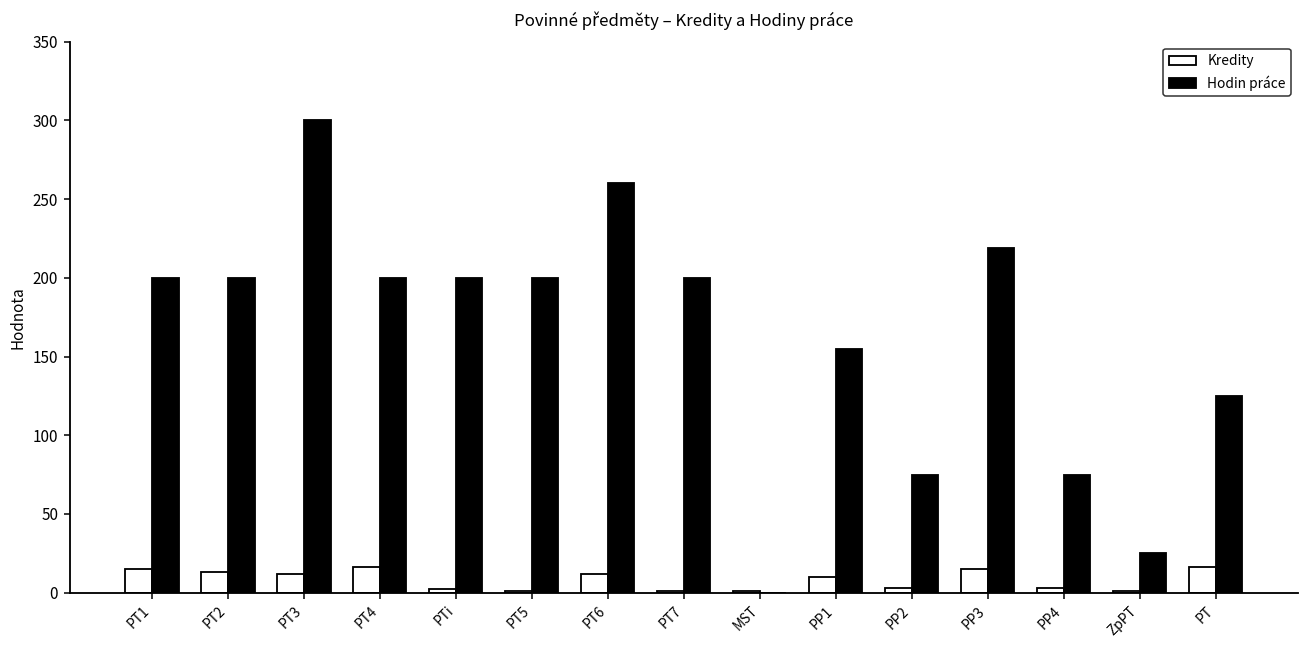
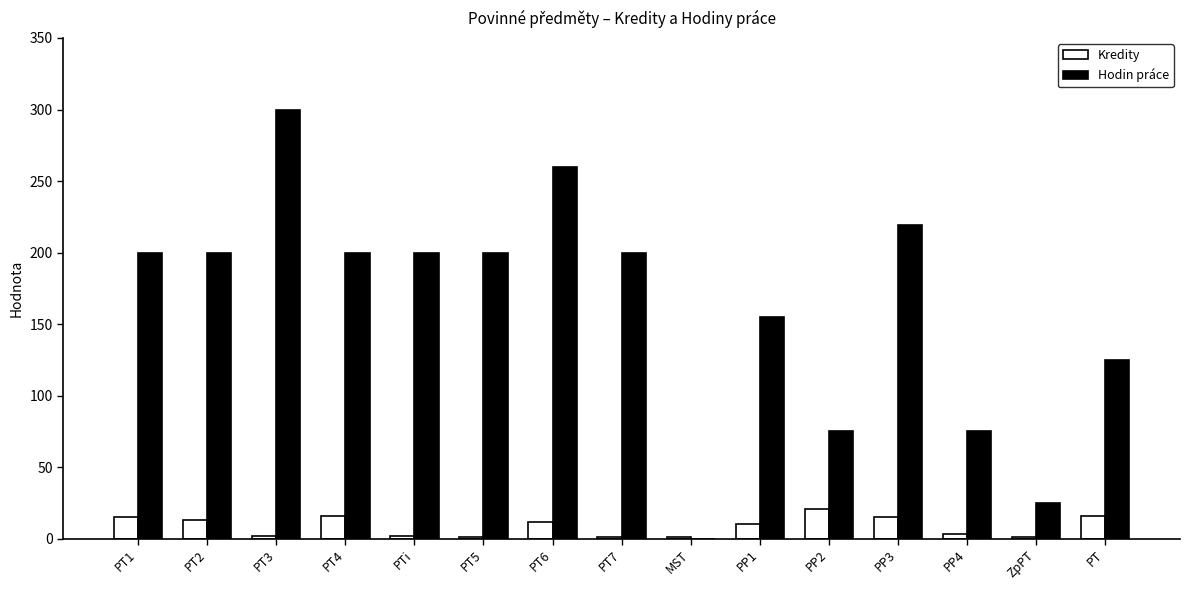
  {
    "Kredity": {
      "PT1": 15,
      "PT2": 13,
-     "PT3": 12,
+     "PT3": 2,
      "PT4": 16,
      "PTi": 2,
      "PT6": 12,
      "PP1": 10,
-     "PP2": 3,
+     "PP2": 21,
      "PP3": 15,
      "PP4": 3,
      "PT": 16
    },
    "Hodin práce": {
      "PT1": 200,
      "PT2": 200,
      "PT3": 300,
      "PT4": 200,
      "PTi": 200,
      "PT5": 200,
      "PT6": 260,
      "PT7": 200,
      "MST": 0,
      "PP1": 155,
      "PP2": 75,
      "PP3": 219,
      "PP4": 75,
      "ZpPT": 25,
      "PT": 125
    }
  }
